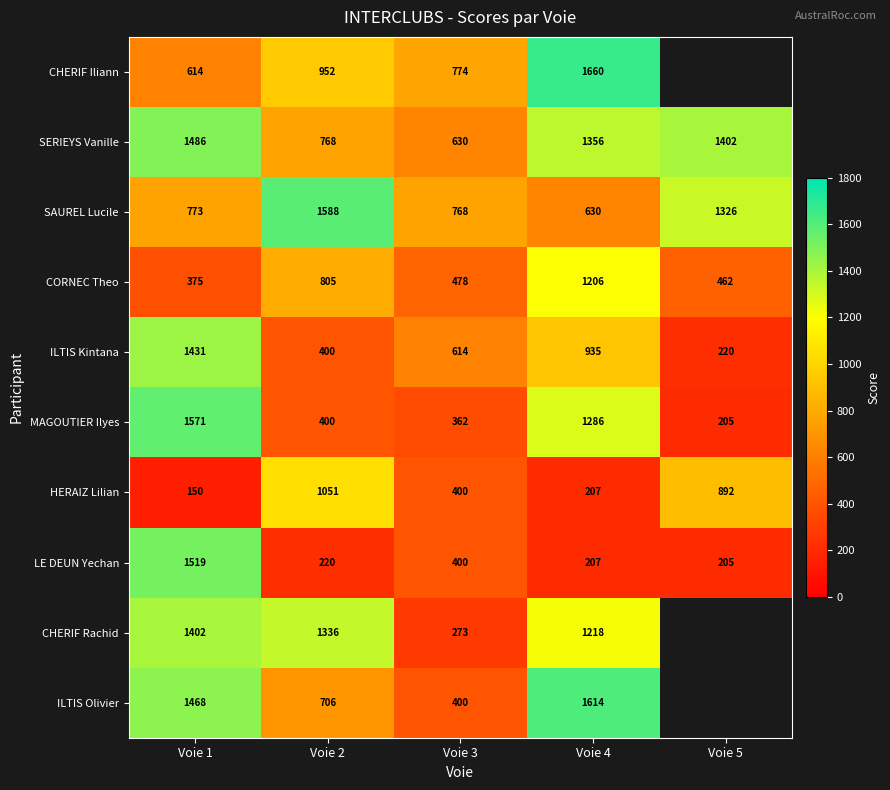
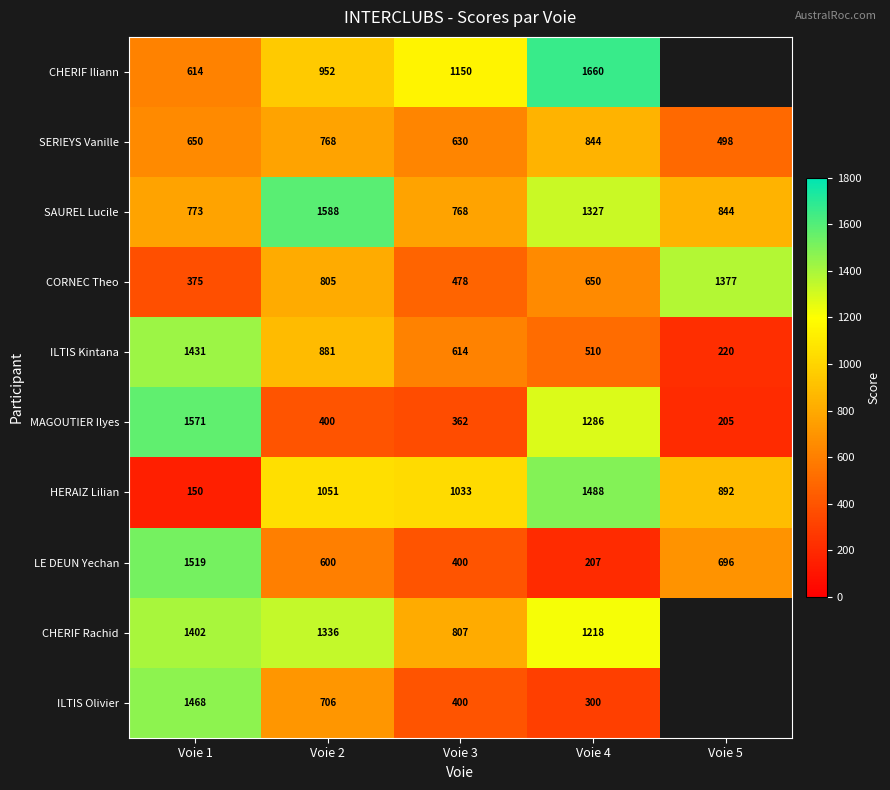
  {
    "CHERIF Iliann": {
      "Voie 1": 614,
      "Voie 2": 952,
-     "Voie 3": 774,
+     "Voie 3": 1150,
      "Voie 4": 1660
    },
    "SERIEYS Vanille": {
-     "Voie 1": 1486,
+     "Voie 1": 650,
      "Voie 2": 768,
      "Voie 3": 630,
-     "Voie 4": 1356,
-     "Voie 5": 1402
+     "Voie 4": 844,
+     "Voie 5": 498
    },
    "SAUREL Lucile": {
      "Voie 1": 773,
      "Voie 2": 1588,
      "Voie 3": 768,
-     "Voie 4": 630,
-     "Voie 5": 1326
+     "Voie 4": 1327,
+     "Voie 5": 844
    },
    "CORNEC Theo": {
      "Voie 1": 375,
      "Voie 2": 805,
      "Voie 3": 478,
-     "Voie 4": 1206,
-     "Voie 5": 462
+     "Voie 4": 650,
+     "Voie 5": 1377
    },
    "ILTIS Kintana": {
      "Voie 1": 1431,
-     "Voie 2": 400,
+     "Voie 2": 881,
      "Voie 3": 614,
-     "Voie 4": 935,
+     "Voie 4": 510,
      "Voie 5": 220
    },
    "MAGOUTIER Ilyes": {
      "Voie 1": 1571,
      "Voie 2": 400,
      "Voie 3": 362,
      "Voie 4": 1286,
      "Voie 5": 205
    },
    "HERAIZ Lilian": {
      "Voie 1": 150,
      "Voie 2": 1051,
-     "Voie 3": 400,
-     "Voie 4": 207,
+     "Voie 3": 1033,
+     "Voie 4": 1488,
      "Voie 5": 892
    },
    "LE DEUN Yechan": {
      "Voie 1": 1519,
-     "Voie 2": 220,
+     "Voie 2": 600,
      "Voie 3": 400,
      "Voie 4": 207,
-     "Voie 5": 205
+     "Voie 5": 696
    },
    "CHERIF Rachid": {
      "Voie 1": 1402,
      "Voie 2": 1336,
-     "Voie 3": 273,
+     "Voie 3": 807,
      "Voie 4": 1218
    },
    "ILTIS Olivier": {
      "Voie 1": 1468,
      "Voie 2": 706,
      "Voie 3": 400,
-     "Voie 4": 1614
+     "Voie 4": 300
    }
  }
